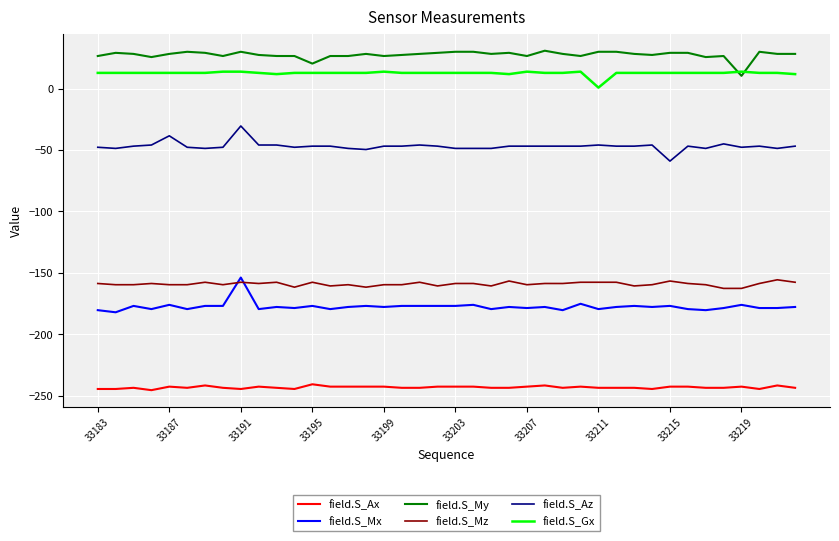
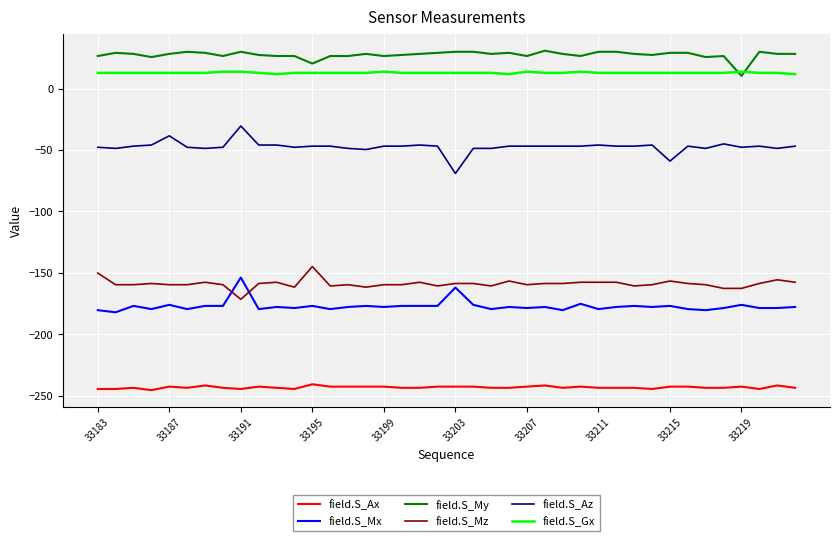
  {
    "field.S_Ax": {
      "33183": -244,
      "33187": -243,
      "33191": -244,
      "33195": -241,
      "33199": -243,
      "33203": -243,
      "33207": -243,
      "33211": -244,
      "33215": -243,
      "33219": -243
    },
    "field.S_Mx": {
      "33183": -180,
      "33187": -176,
      "33191": -154,
      "33195": -177,
      "33199": -178,
-     "33203": -177,
+     "33203": -162,
      "33207": -179,
      "33211": -179,
      "33215": -177,
      "33219": -176
    },
    "field.S_My": {
      "33183": 27,
      "33187": 28,
      "33191": 30,
      "33195": 20,
      "33199": 27,
      "33203": 30,
      "33207": 27,
      "33211": 30,
      "33215": 29,
      "33219": 10
    },
    "field.S_Mz": {
-     "33183": -159,
+     "33183": -150,
      "33187": -160,
-     "33191": -158,
-     "33195": -158,
+     "33191": -172,
+     "33195": -145,
      "33199": -160,
      "33203": -159,
      "33207": -160,
      "33211": -158,
      "33215": -157,
      "33219": -163
    },
    "field.S_Az": {
      "33183": -48,
      "33187": -38,
      "33191": -30,
      "33195": -47,
      "33199": -47,
-     "33203": -49,
+     "33203": -69,
      "33207": -47,
      "33211": -46,
      "33215": -59,
      "33219": -48
    },
    "field.S_Gx": {
      "33183": 13,
      "33187": 13,
      "33191": 14,
      "33195": 13,
      "33199": 14,
      "33203": 13,
      "33207": 14,
-     "33211": 1,
+     "33211": 13,
      "33215": 13,
      "33219": 14
    }
  }
